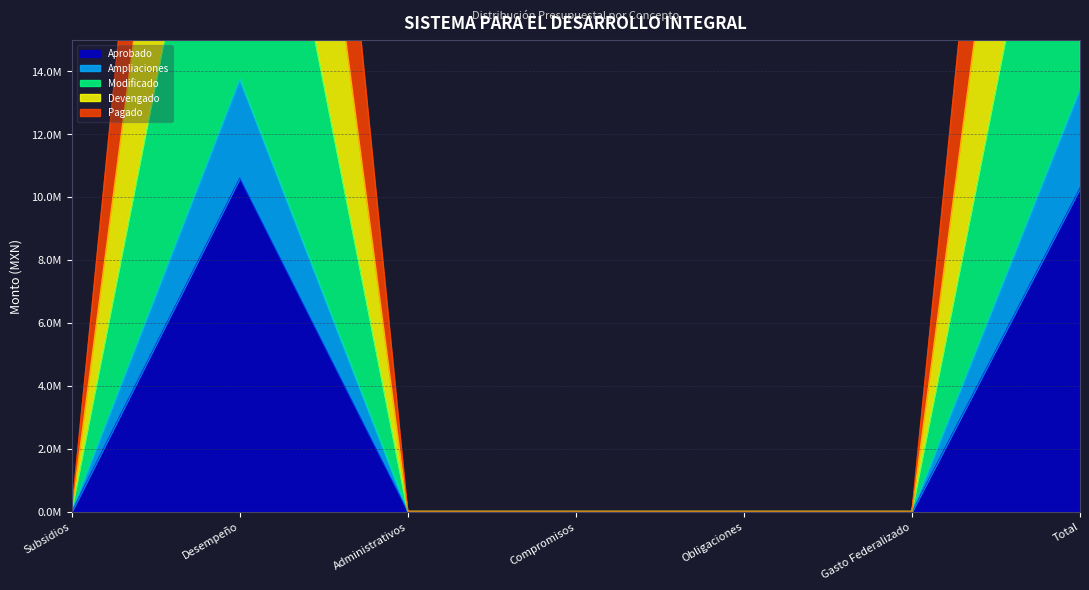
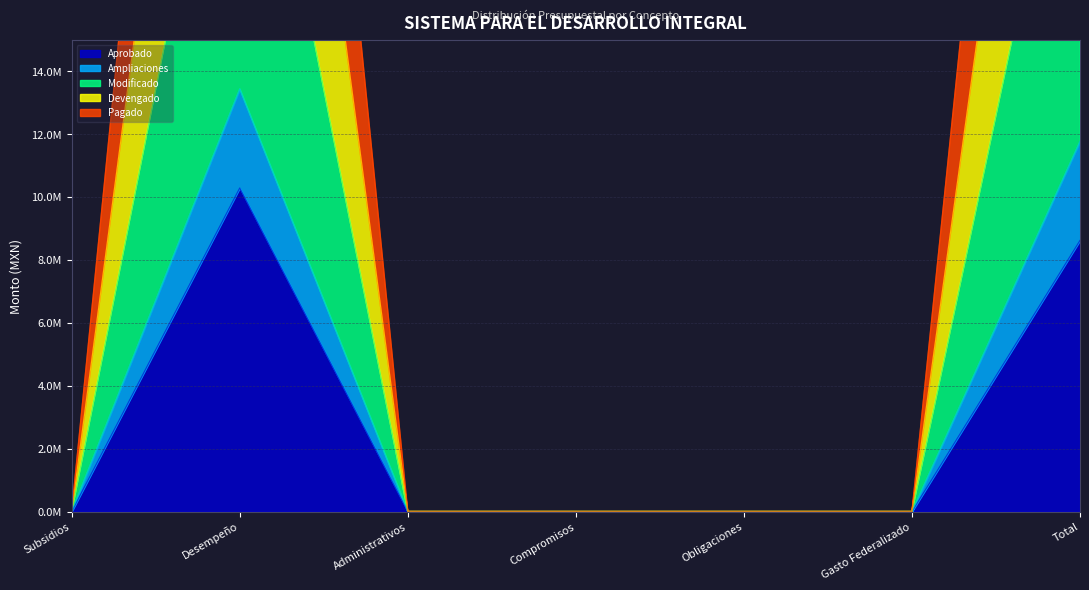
  {
    "Aprobado": {
-     "Desempeño": 10600000,
-     "Total": 10300000
+     "Desempeño": 10300000,
+     "Total": 8600000
    },
    "Ampliaciones": {
      "Desempeño": 3200000,
      "Total": 3200000
    }
  }
